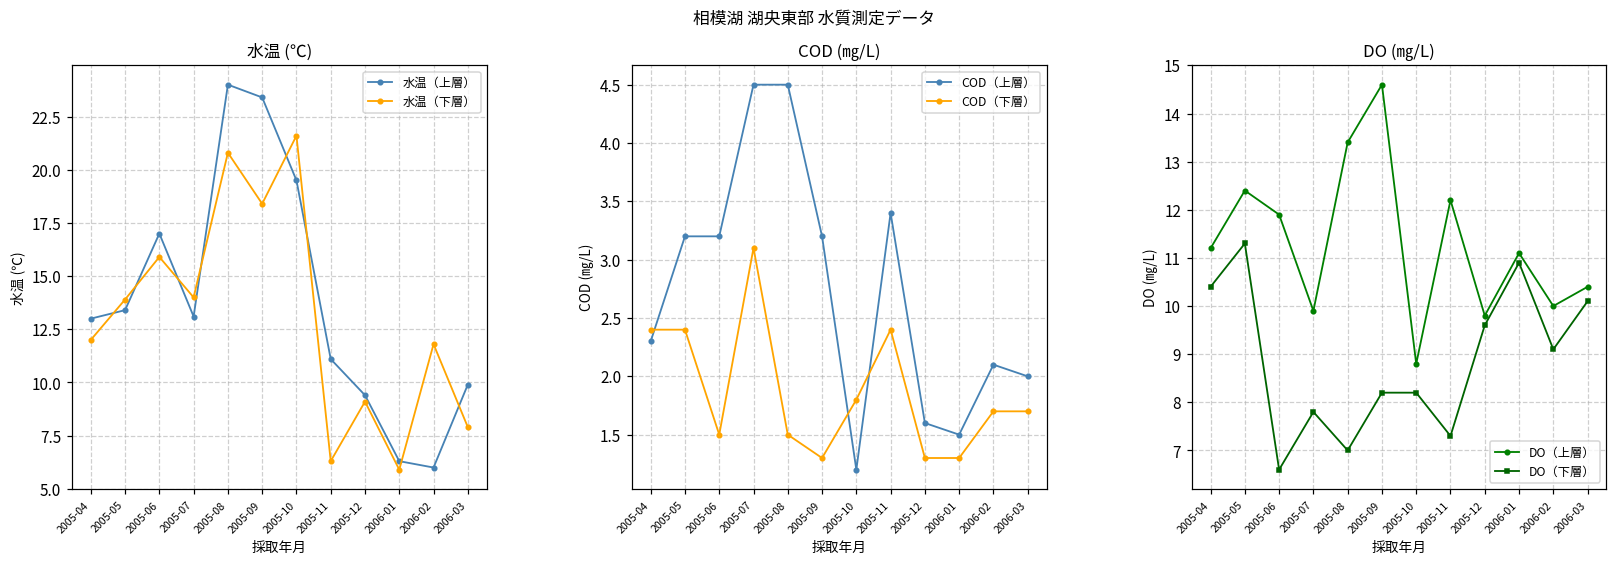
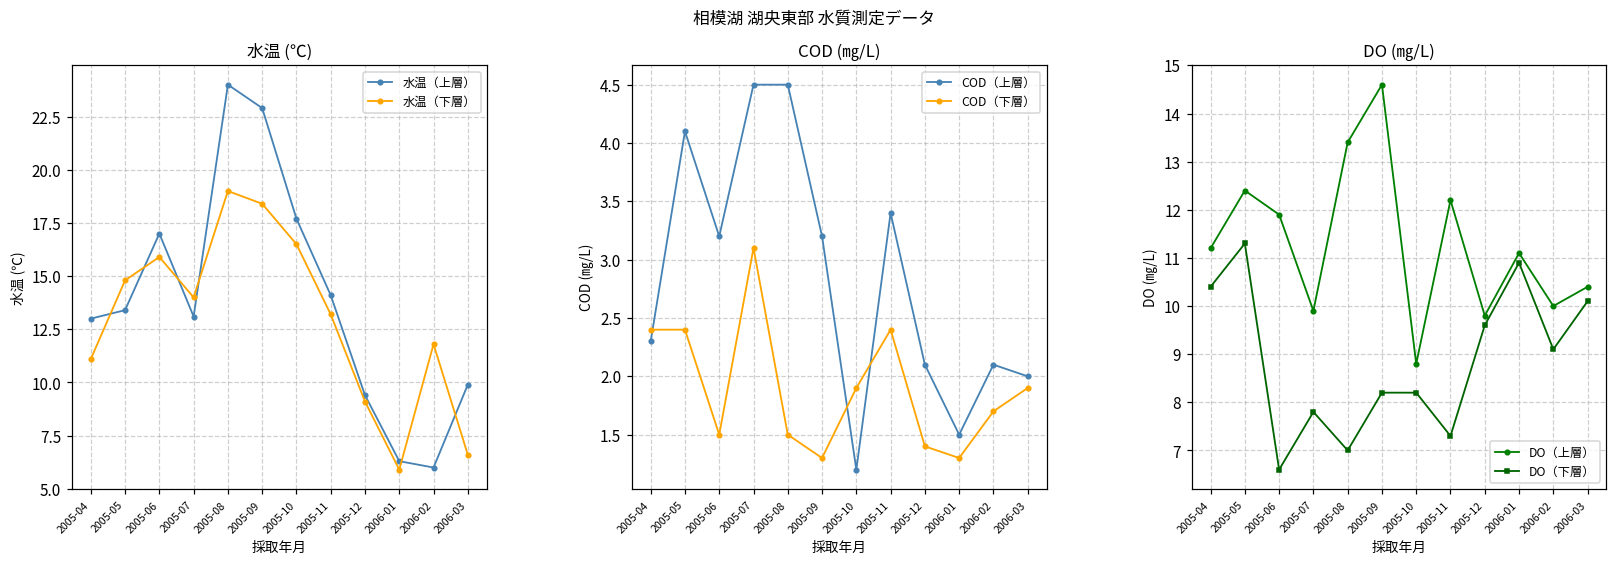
  {
    "水温 (℃)": {
      "水温（上層）": {
        "2005-04": 13.0,
        "2005-05": 13.4,
        "2005-06": 17.0,
        "2005-07": 13.1,
        "2005-08": 24.0,
-       "2005-09": 23.4,
-       "2005-10": 19.5,
-       "2005-11": 11.1,
+       "2005-09": 22.9,
+       "2005-10": 17.7,
+       "2005-11": 14.1,
        "2005-12": 9.4,
        "2006-01": 6.3,
        "2006-02": 6.0,
        "2006-03": 9.9
      },
      "水温（下層）": {
-       "2005-04": 12.0,
-       "2005-05": 13.9,
+       "2005-04": 11.1,
+       "2005-05": 14.8,
        "2005-06": 15.9,
        "2005-07": 14.0,
-       "2005-08": 20.8,
+       "2005-08": 19.0,
        "2005-09": 18.4,
-       "2005-10": 21.6,
-       "2005-11": 6.3,
+       "2005-10": 16.5,
+       "2005-11": 13.2,
        "2005-12": 9.1,
        "2006-01": 5.9,
        "2006-02": 11.8,
-       "2006-03": 7.9
+       "2006-03": 6.6
      }
    },
    "COD (㎎/L)": {
      "COD（上層）": {
        "2005-04": 2.3,
-       "2005-05": 3.2,
+       "2005-05": 4.1,
        "2005-06": 3.2,
        "2005-07": 4.5,
        "2005-08": 4.5,
        "2005-09": 3.2,
        "2005-10": 1.2,
        "2005-11": 3.4,
-       "2005-12": 1.6,
+       "2005-12": 2.1,
        "2006-01": 1.5,
        "2006-02": 2.1,
        "2006-03": 2.0
      },
      "COD（下層）": {
        "2005-04": 2.4,
        "2005-05": 2.4,
        "2005-06": 1.5,
        "2005-07": 3.1,
        "2005-08": 1.5,
        "2005-09": 1.3,
-       "2005-10": 1.8,
+       "2005-10": 1.9,
        "2005-11": 2.4,
-       "2005-12": 1.3,
+       "2005-12": 1.4,
        "2006-01": 1.3,
        "2006-02": 1.7,
-       "2006-03": 1.7
+       "2006-03": 1.9
      }
    }
  }
